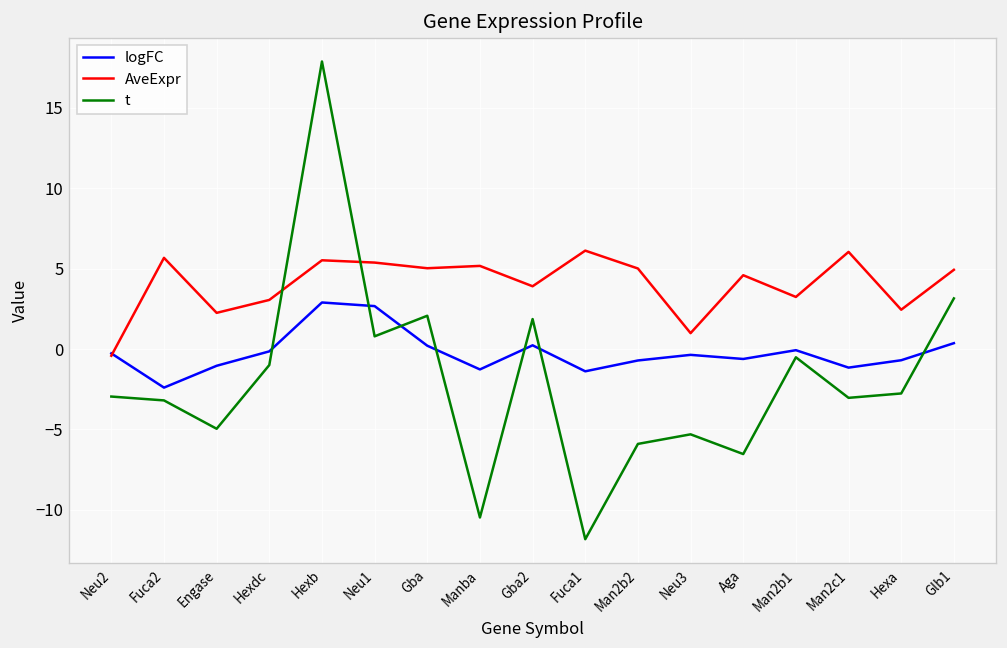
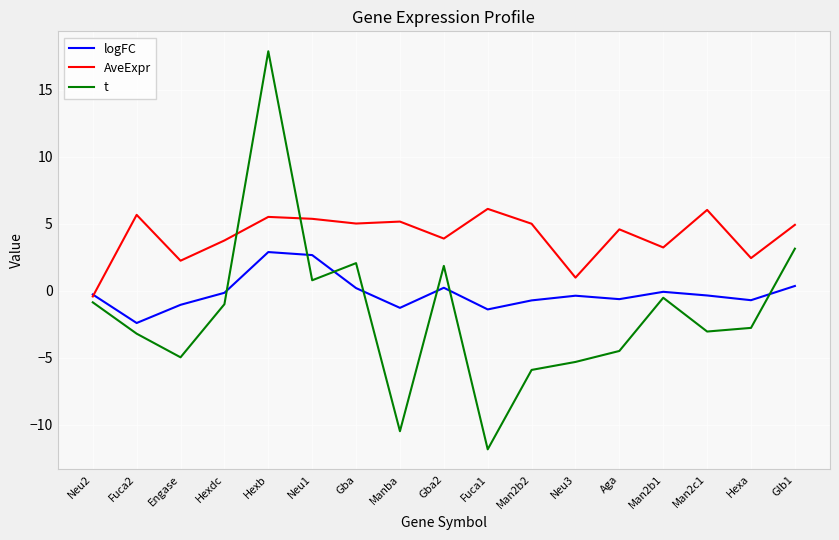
  {
    "logFC": {
      "Fuca2": -2.4,
      "Engase": -1.0,
      "Hexdc": -0.1,
      "Hexb": 2.9,
      "Neu1": 2.7,
      "Gba": 0.2,
      "Manba": -1.3,
      "Gba2": 0.2,
      "Fuca1": -1.4,
      "Man2b2": -0.7,
      "Neu3": -0.4,
      "Aga": -0.6,
      "Man2b1": -0.1,
-     "Man2c1": -1.2,
+     "Man2c1": -0.3,
      "Hexa": -0.7,
      "Glb1": 0.4
    },
    "AveExpr": {
      "Fuca2": 5.7,
      "Engase": 2.2,
-     "Hexdc": 3.1,
+     "Hexdc": 3.8,
      "Hexb": 5.5,
      "Neu1": 5.4,
      "Gba": 5.0,
      "Manba": 5.2,
      "Gba2": 3.9,
      "Fuca1": 6.1,
      "Man2b2": 5.0,
      "Neu3": 1.0,
      "Aga": 4.6,
      "Man2b1": 3.2,
      "Man2c1": 6.0,
      "Hexa": 2.4,
      "Glb1": 4.9
    },
    "t": {
-     "Neu2": -3.0,
+     "Neu2": -0.9,
      "Fuca2": -3.2,
      "Engase": -5.0,
      "Hexdc": -1.0,
      "Hexb": 17.9,
      "Neu1": 0.8,
      "Gba": 2.1,
      "Manba": -10.5,
      "Gba2": 1.9,
      "Fuca1": -11.8,
      "Man2b2": -5.9,
      "Neu3": -5.3,
-     "Aga": -6.5,
+     "Aga": -4.5,
      "Man2b1": -0.5,
      "Man2c1": -3.0,
      "Hexa": -2.8,
      "Glb1": 3.1
    }
  }
